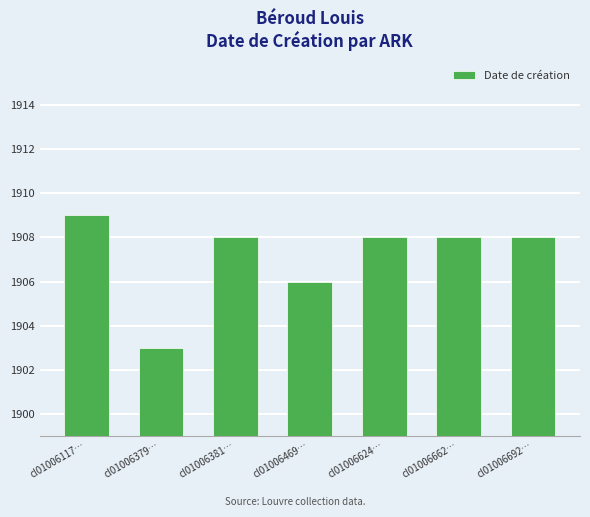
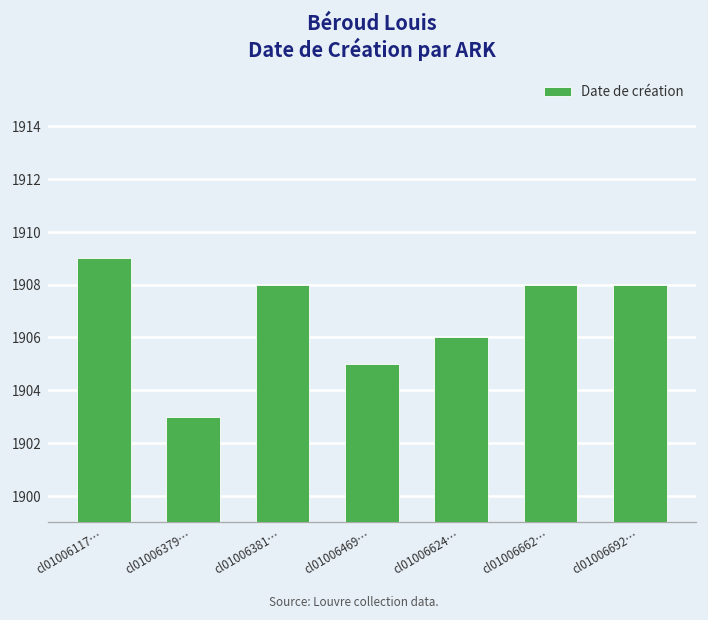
  {
    "cl01006117…": 1909,
    "cl01006379…": 1903,
    "cl01006381…": 1908,
-   "cl01006469…": 1906,
-   "cl01006624…": 1908,
+   "cl01006469…": 1905,
+   "cl01006624…": 1906,
    "cl01006662…": 1908,
    "cl01006692…": 1908
  }
